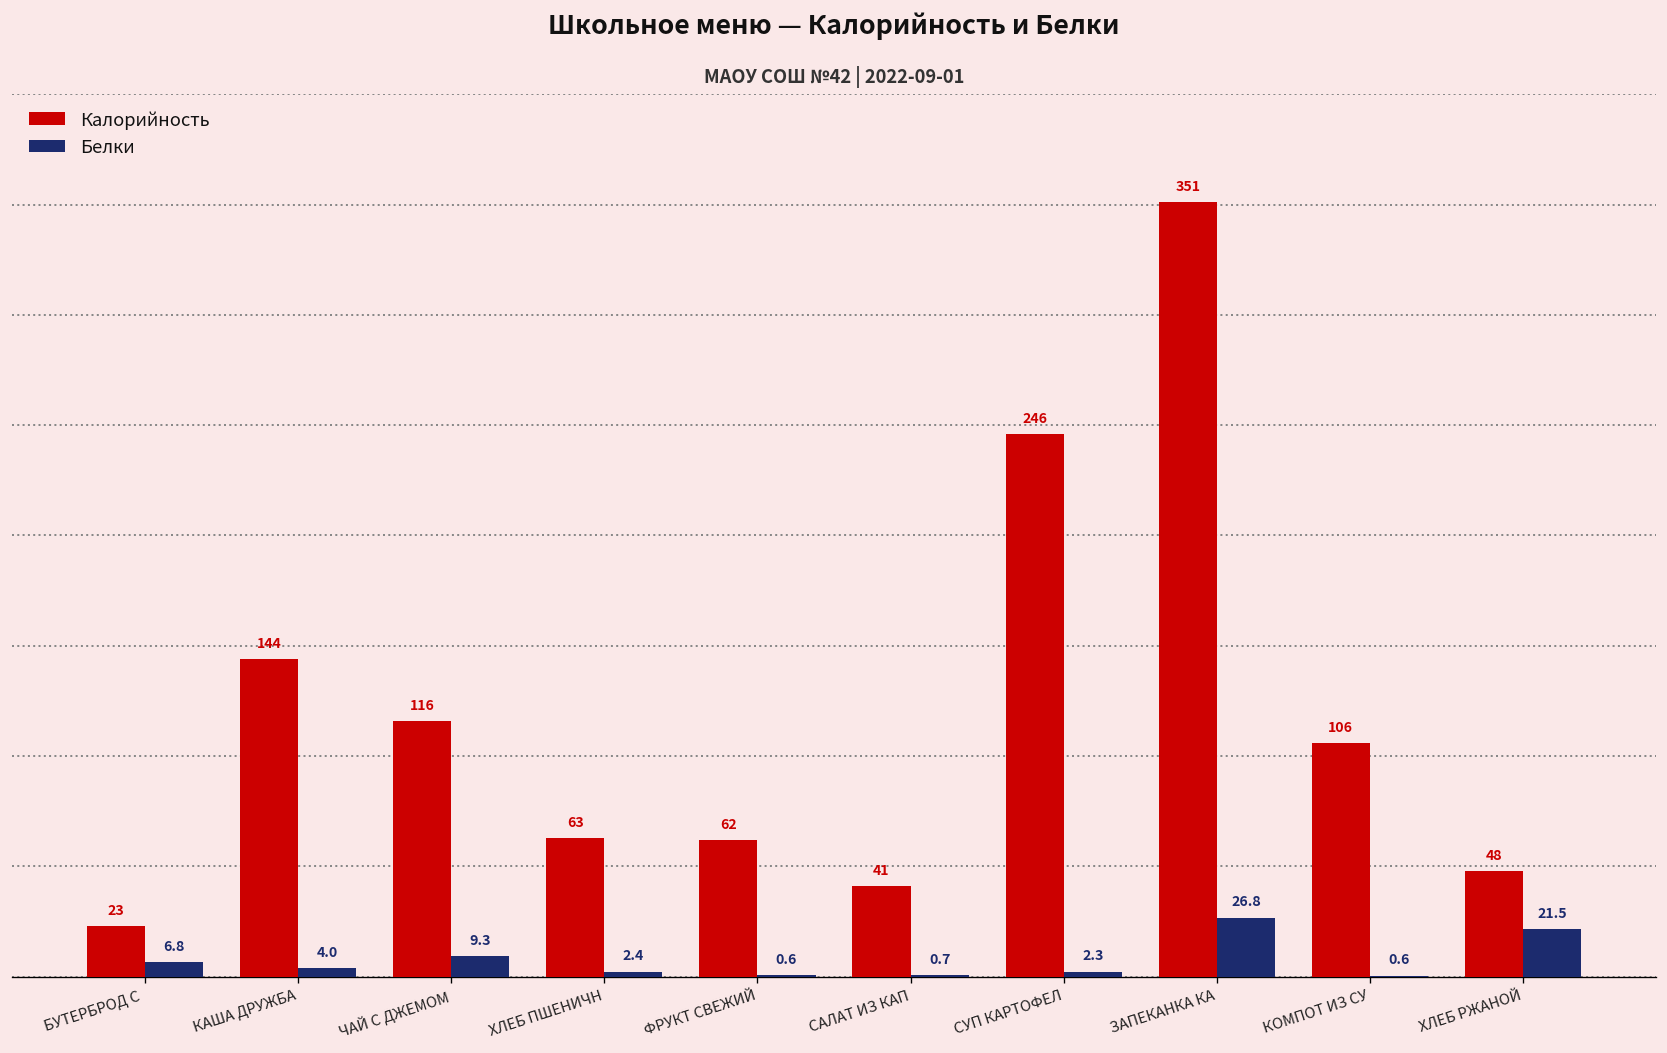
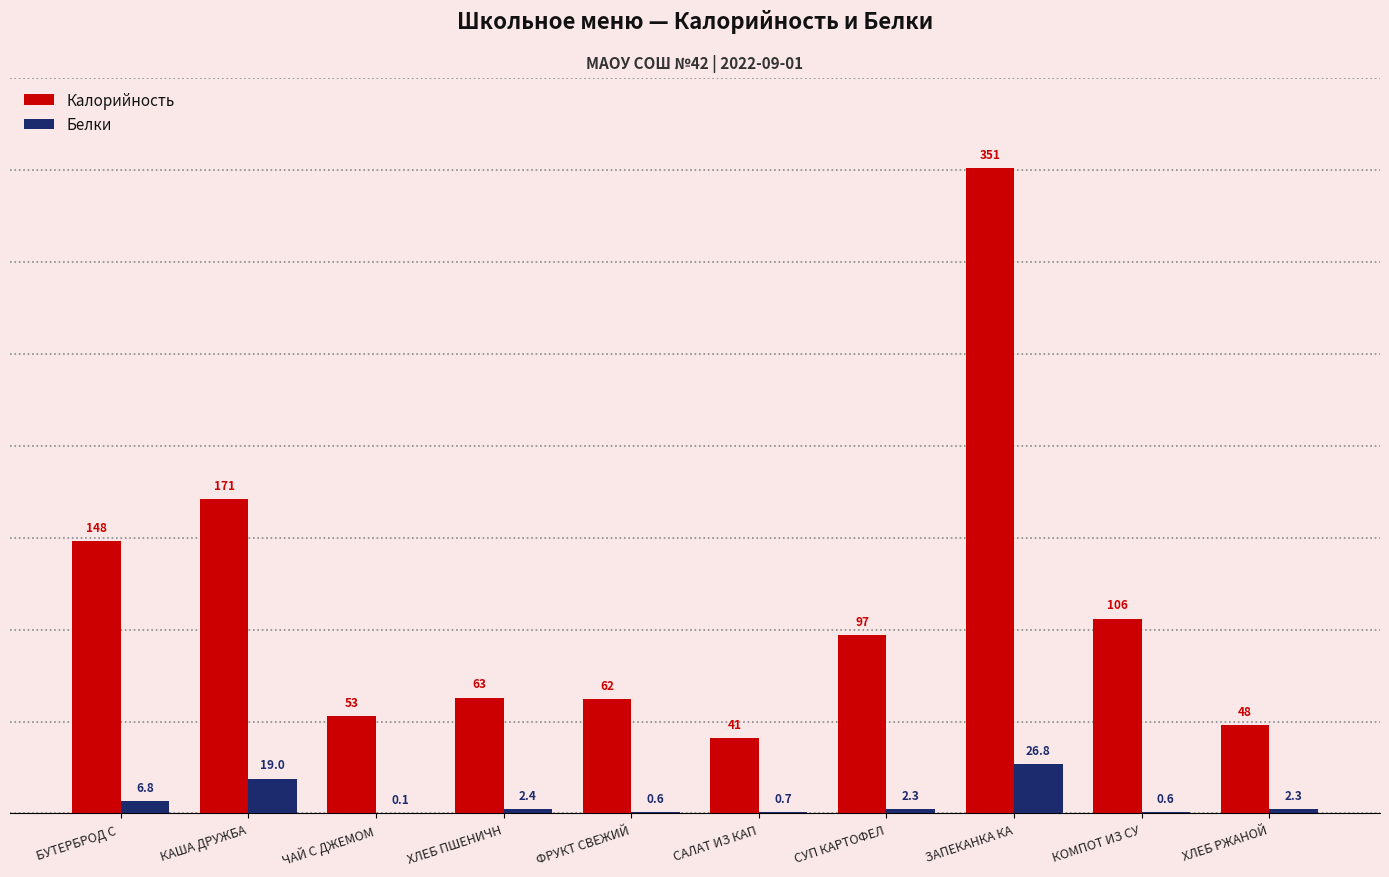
  {
    "Калорийность": {
-     "БУТЕРБРОД С": 23,
-     "КАША ДРУЖБА": 144,
-     "ЧАЙ С ДЖЕМОМ": 116,
+     "БУТЕРБРОД С": 148,
+     "КАША ДРУЖБА": 171,
+     "ЧАЙ С ДЖЕМОМ": 53,
      "ХЛЕБ ПШЕНИЧН": 63,
      "ФРУКТ СВЕЖИЙ": 62,
      "САЛАТ ИЗ КАП": 41,
-     "СУП КАРТОФЕЛ": 246,
+     "СУП КАРТОФЕЛ": 97,
      "ЗАПЕКАНКА КА": 351,
      "КОМПОТ ИЗ СУ": 106,
      "ХЛЕБ РЖАНОЙ": 48
    },
    "Белки": {
      "БУТЕРБРОД С": 6.8,
-     "КАША ДРУЖБА": 4.0,
-     "ЧАЙ С ДЖЕМОМ": 9.3,
+     "КАША ДРУЖБА": 19.0,
+     "ЧАЙ С ДЖЕМОМ": 0.1,
      "ХЛЕБ ПШЕНИЧН": 2.4,
      "ФРУКТ СВЕЖИЙ": 0.6,
      "САЛАТ ИЗ КАП": 0.7,
      "СУП КАРТОФЕЛ": 2.3,
      "ЗАПЕКАНКА КА": 26.8,
      "КОМПОТ ИЗ СУ": 0.6,
-     "ХЛЕБ РЖАНОЙ": 21.5
+     "ХЛЕБ РЖАНОЙ": 2.3
    }
  }
